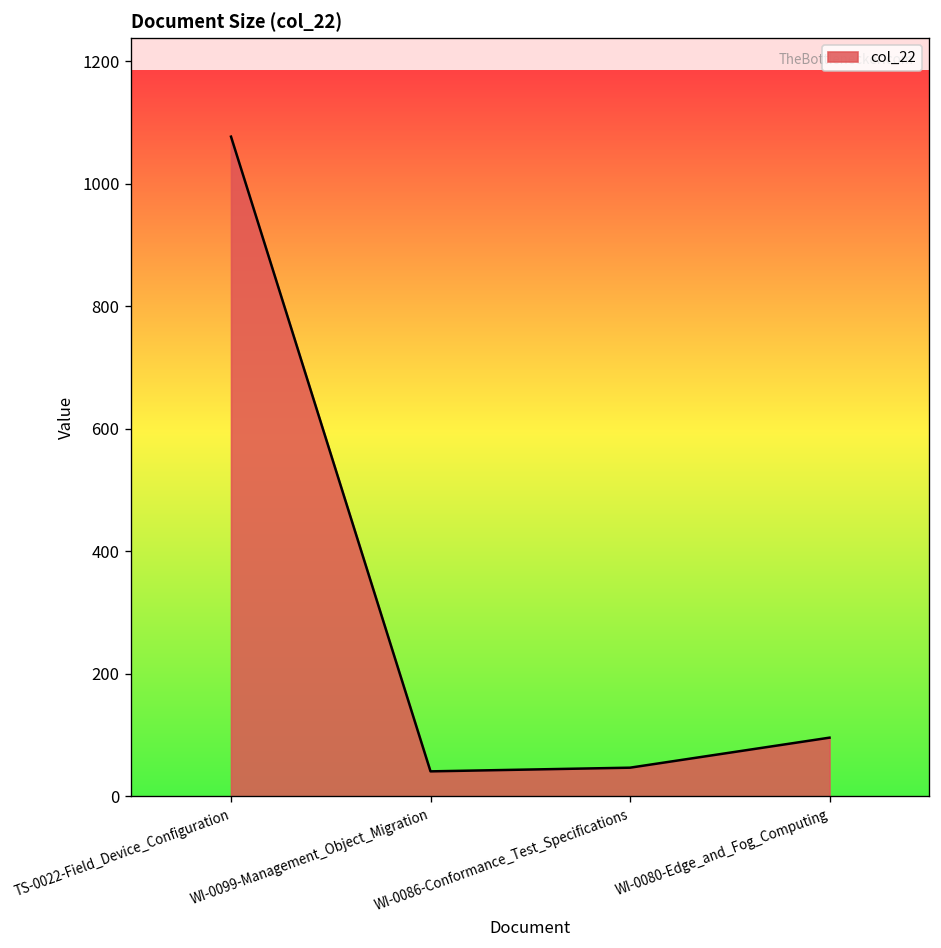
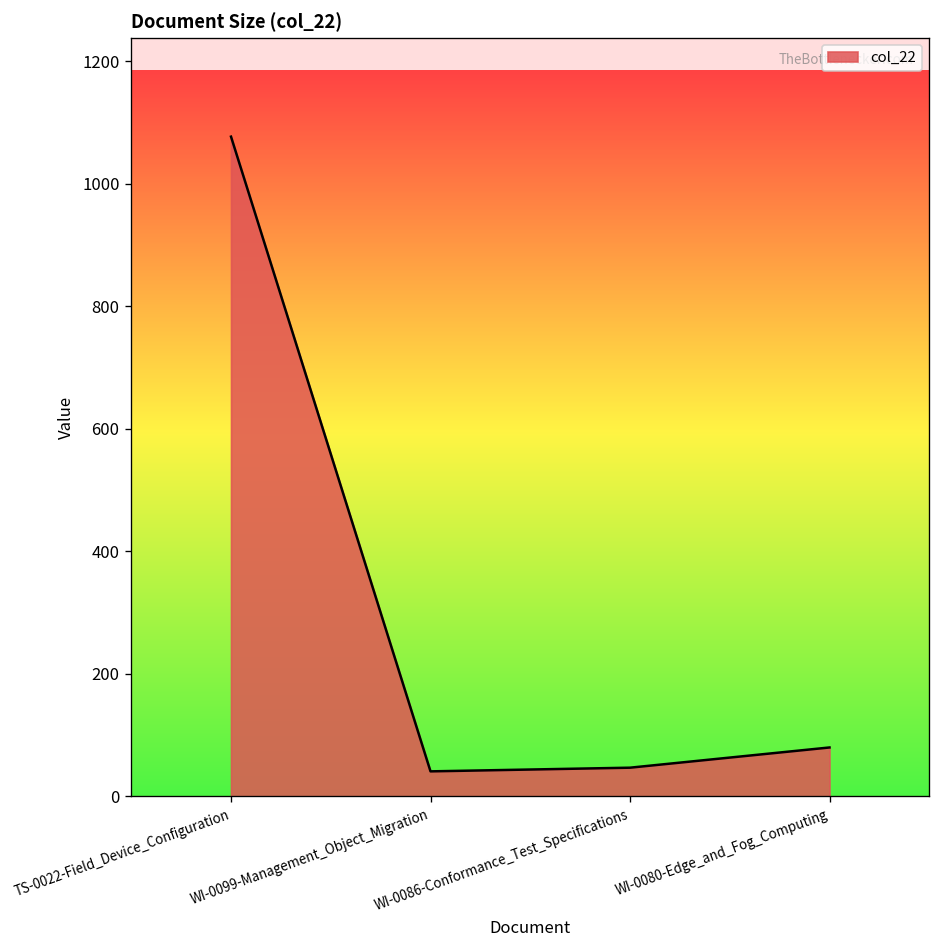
  {
    "TS-0022-Field_Device_Configuration": 1080,
    "WI-0099-Management_Object_Migration": 40,
    "WI-0086-Conformance_Test_Specifications": 50,
-   "WI-0080-Edge_and_Fog_Computing": 100
+   "WI-0080-Edge_and_Fog_Computing": 80
  }
